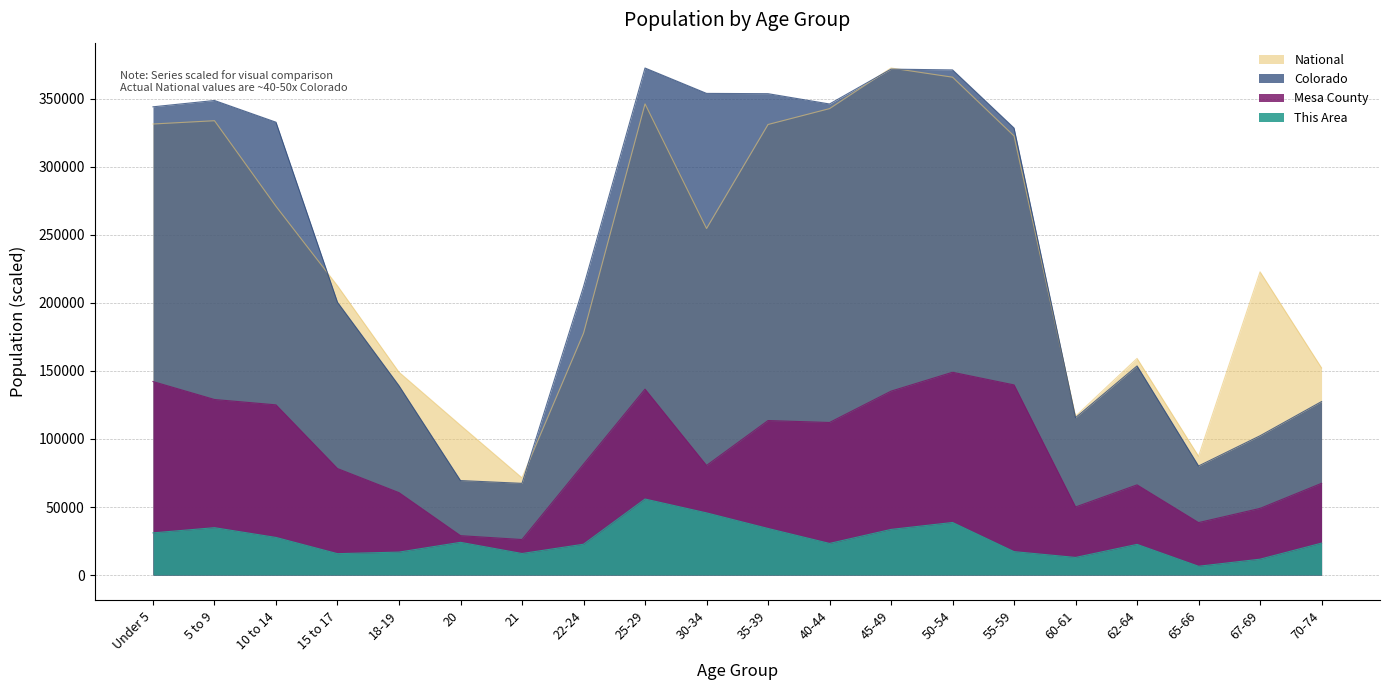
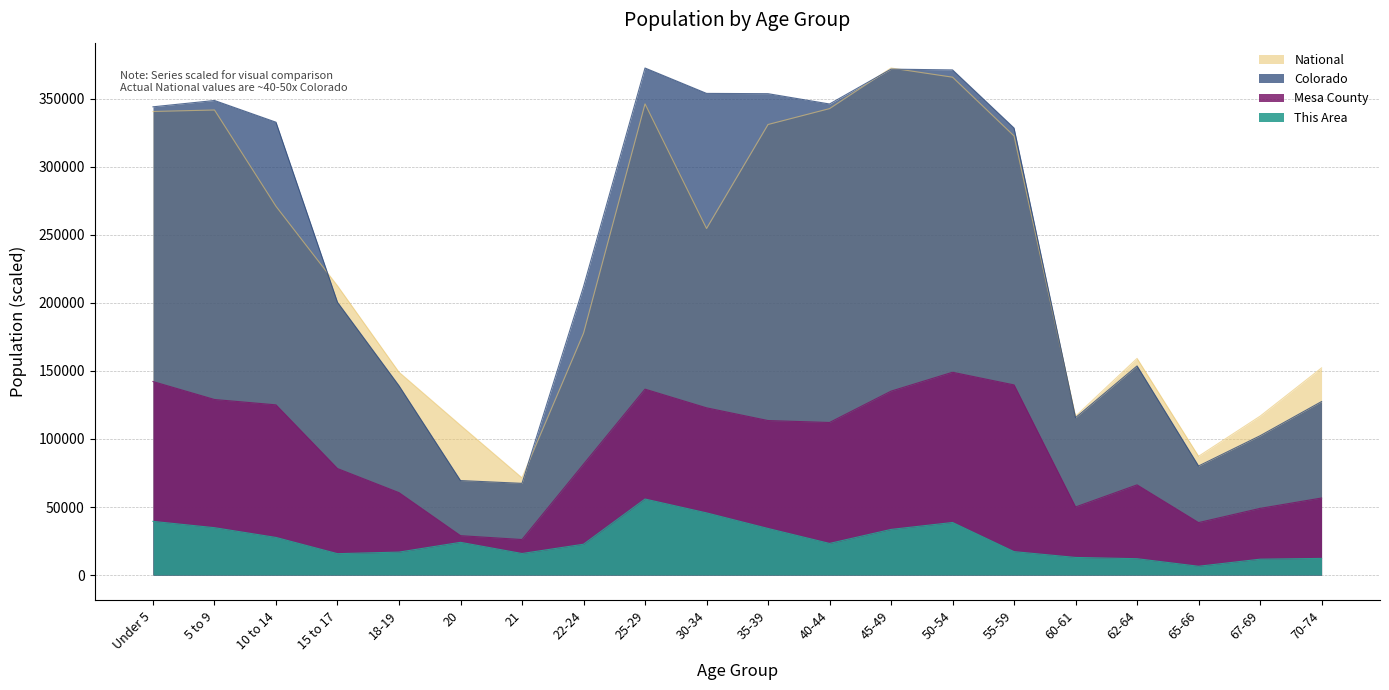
  {
    "National": {
-     "Under 5": 331000,
-     "5 to 9": 334000,
+     "Under 5": 341000,
+     "5 to 9": 342000,
      "10 to 14": 271000,
      "15 to 17": 212000,
      "18-19": 149000,
      "20": 110000,
      "21": 71000,
      "22-24": 178000,
      "25-29": 346000,
      "30-34": 255000,
      "35-39": 331000,
      "40-44": 343000,
      "50-54": 366000,
      "55-59": 323000,
      "62-64": 159000,
      "65-66": 87000,
-     "67-69": 223000,
+     "67-69": 117000,
      "70-74": 152000
    },
    "Colorado": {
      "Under 5": 344000,
      "10 to 14": 333000,
      "15 to 17": 200000,
      "18-19": 139000,
      "20": 69000,
      "21": 67000,
      "22-24": 212000,
      "25-29": 372000,
      "30-34": 354000,
      "35-39": 354000,
      "40-44": 346000,
      "50-54": 371000,
      "55-59": 328000,
      "62-64": 154000,
      "65-66": 80000,
      "67-69": 102000,
      "70-74": 127000
    },
    "Mesa County": {
      "Under 5": 142000,
      "5 to 9": 129000,
      "10 to 14": 125000,
      "15 to 17": 78000,
      "18-19": 61000,
      "20": 29000,
      "21": 26000,
      "22-24": 81000,
      "25-29": 137000,
-     "30-34": 81000,
+     "30-34": 123000,
      "35-39": 114000,
      "40-44": 112000,
      "45-49": 135000,
      "50-54": 149000,
      "55-59": 140000,
      "60-61": 50000,
      "62-64": 66000,
      "65-66": 39000,
      "67-69": 49000,
-     "70-74": 67000
+     "70-74": 57000
    },
    "This Area": {
-     "Under 5": 31000,
+     "Under 5": 39000,
      "5 to 9": 35000,
      "10 to 14": 28000,
      "15 to 17": 16000,
      "18-19": 17000,
      "20": 24000,
      "21": 16000,
      "22-24": 23000,
      "25-29": 56000,
      "30-34": 46000,
      "35-39": 34000,
      "40-44": 23000,
      "45-49": 34000,
      "50-54": 39000,
      "55-59": 17000,
      "60-61": 13000,
-     "62-64": 23000,
+     "62-64": 12000,
      "65-66": 6000,
      "67-69": 12000,
-     "70-74": 23000
+     "70-74": 12000
    }
  }
